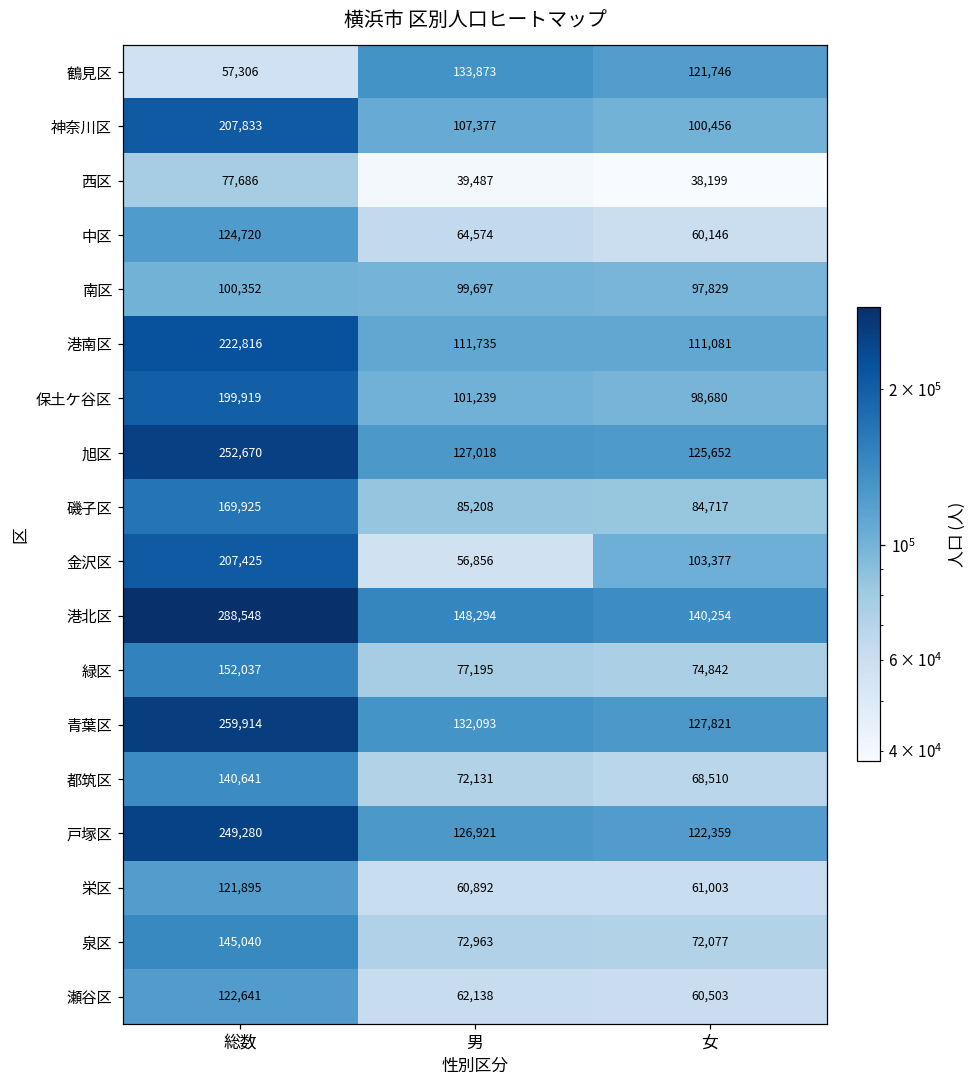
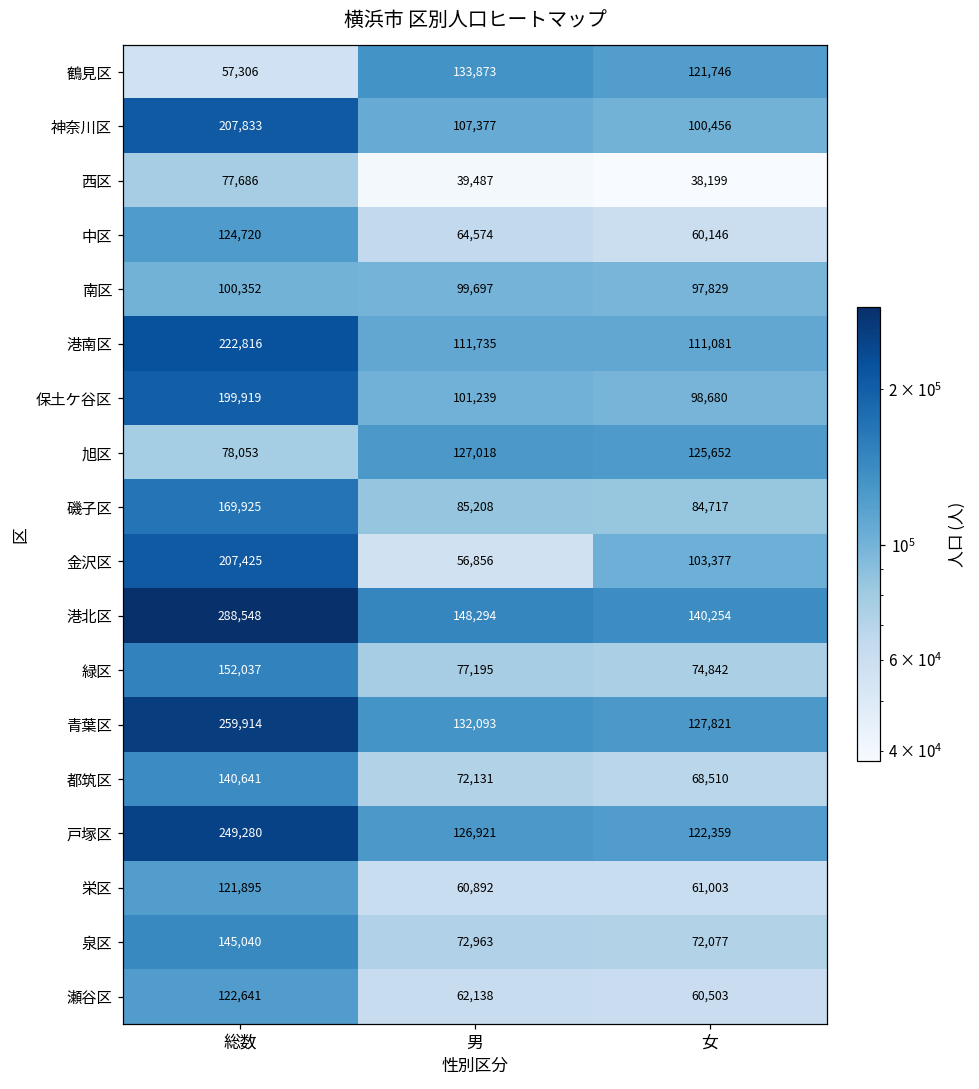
  {
    "鶴見区": {
      "総数": "57,306",
      "男": "133,873",
      "女": "121,746"
    },
    "神奈川区": {
      "総数": "207,833",
      "男": "107,377",
      "女": "100,456"
    },
    "西区": {
      "総数": "77,686",
      "男": "39,487",
      "女": "38,199"
    },
    "中区": {
      "総数": "124,720",
      "男": "64,574",
      "女": "60,146"
    },
    "南区": {
      "総数": "100,352",
      "男": "99,697",
      "女": "97,829"
    },
    "港南区": {
      "総数": "222,816",
      "男": "111,735",
      "女": "111,081"
    },
    "保土ケ谷区": {
      "総数": "199,919",
      "男": "101,239",
      "女": "98,680"
    },
    "旭区": {
-     "総数": "252,670",
+     "総数": "78,053",
      "男": "127,018",
      "女": "125,652"
    },
    "磯子区": {
      "総数": "169,925",
      "男": "85,208",
      "女": "84,717"
    },
    "金沢区": {
      "総数": "207,425",
      "男": "56,856",
      "女": "103,377"
    },
    "港北区": {
      "総数": "288,548",
      "男": "148,294",
      "女": "140,254"
    },
    "緑区": {
      "総数": "152,037",
      "男": "77,195",
      "女": "74,842"
    },
    "青葉区": {
      "総数": "259,914",
      "男": "132,093",
      "女": "127,821"
    },
    "都筑区": {
      "総数": "140,641",
      "男": "72,131",
      "女": "68,510"
    },
    "戸塚区": {
      "総数": "249,280",
      "男": "126,921",
      "女": "122,359"
    },
    "栄区": {
      "総数": "121,895",
      "男": "60,892",
      "女": "61,003"
    },
    "泉区": {
      "総数": "145,040",
      "男": "72,963",
      "女": "72,077"
    },
    "瀬谷区": {
      "総数": "122,641",
      "男": "62,138",
      "女": "60,503"
    }
  }
